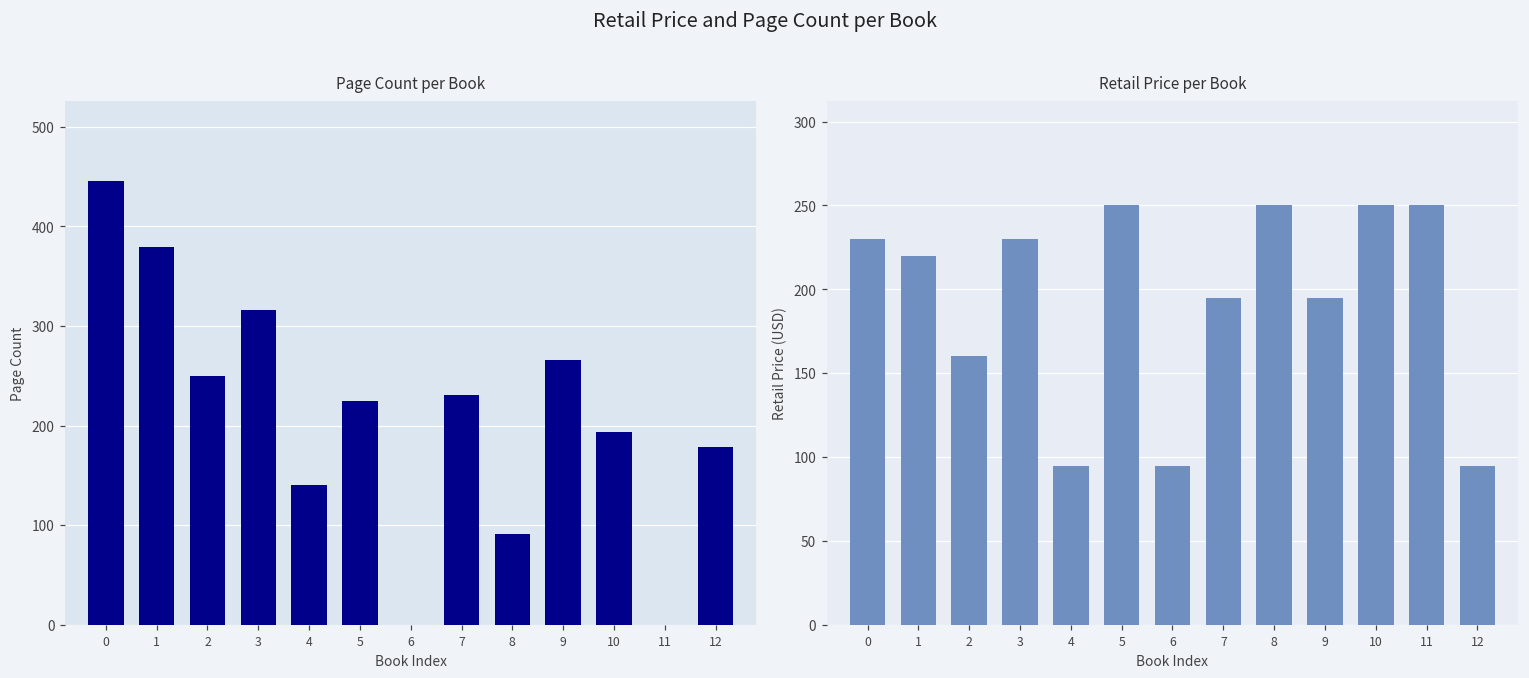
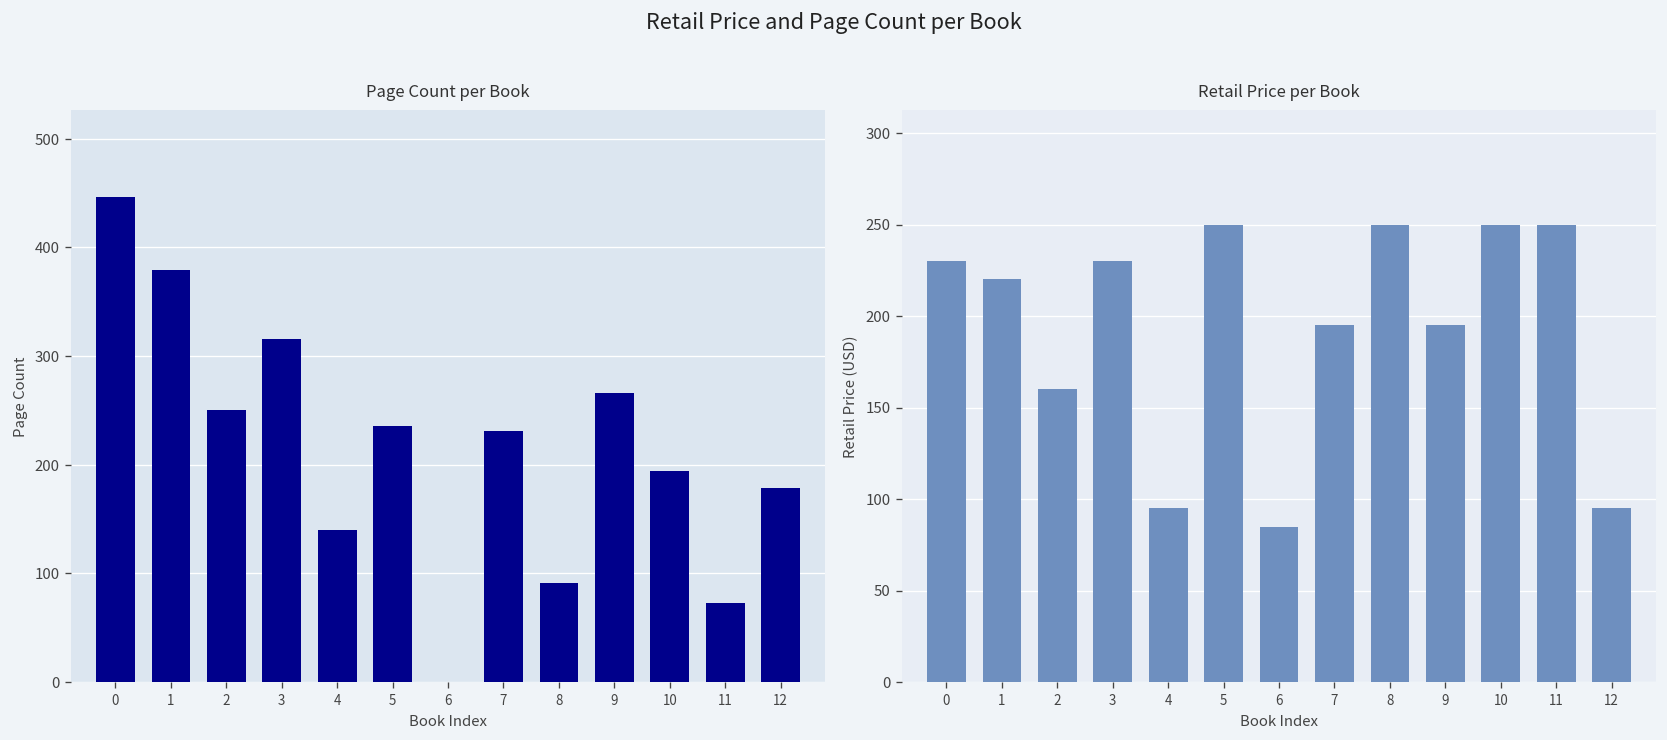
  {
    "Page Count per Book": {
      "0": 450,
      "1": 380,
      "2": 250,
      "3": 320,
      "4": 140,
-     "5": 230,
+     "5": 240,
      "6": 0,
      "7": 230,
      "8": 90,
      "9": 270,
      "10": 190,
-     "11": 0,
+     "11": 70,
      "12": 180
    },
    "Retail Price per Book": {
      "0": 230,
      "1": 220,
      "2": 160,
      "3": 230,
      "4": 95,
      "5": 250,
-     "6": 95,
+     "6": 85,
      "7": 195,
      "8": 250,
      "9": 195,
      "10": 250,
      "11": 250,
      "12": 95
    }
  }
